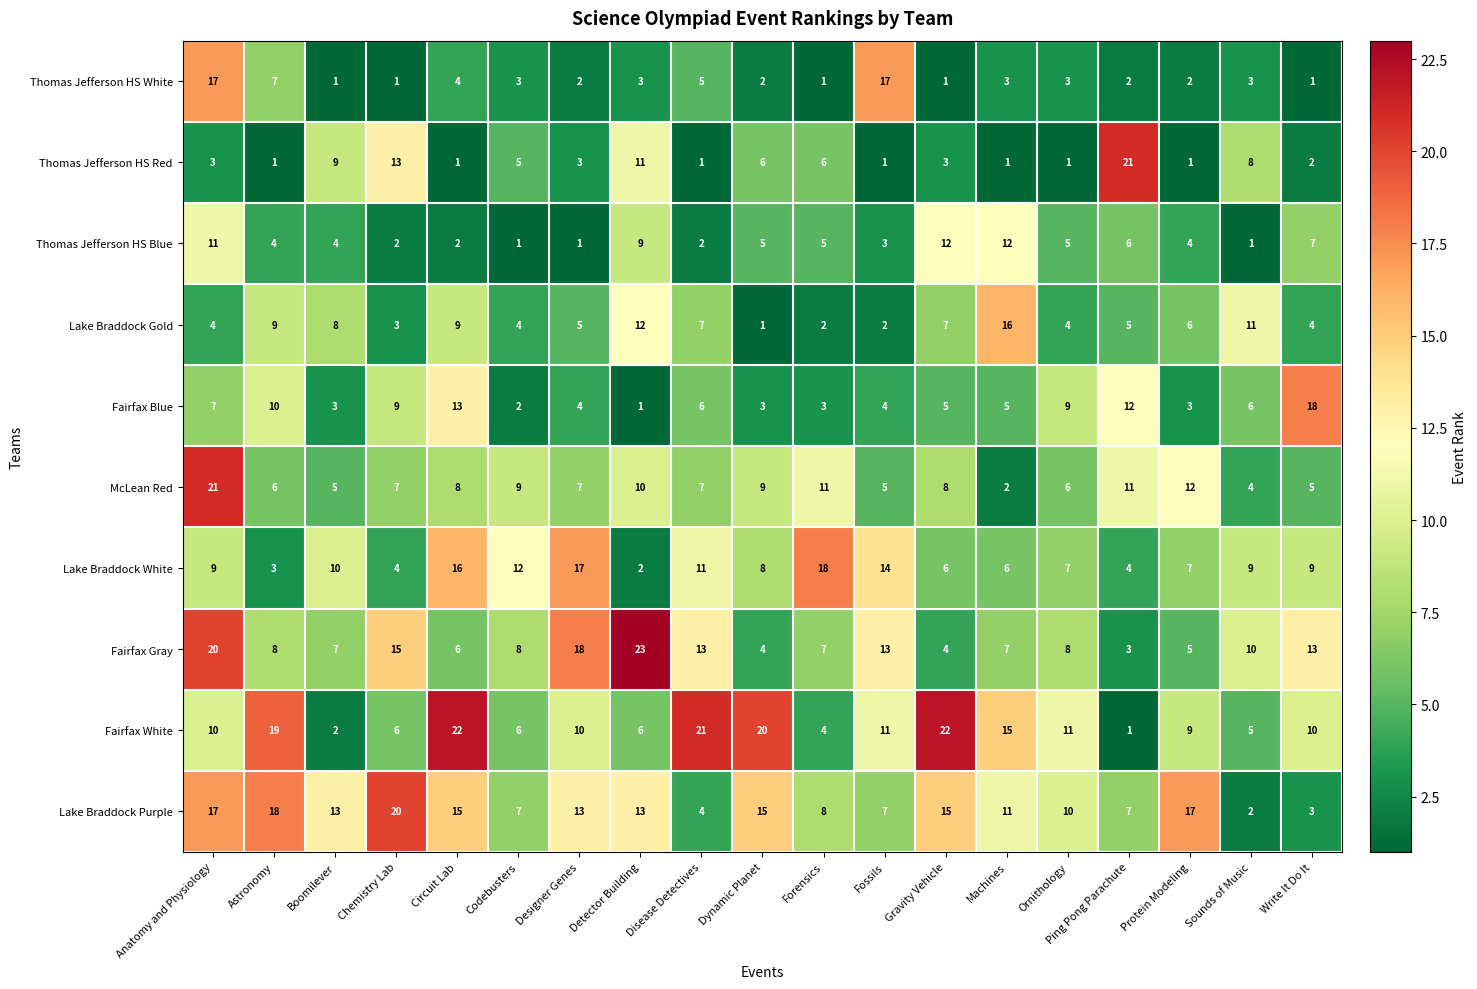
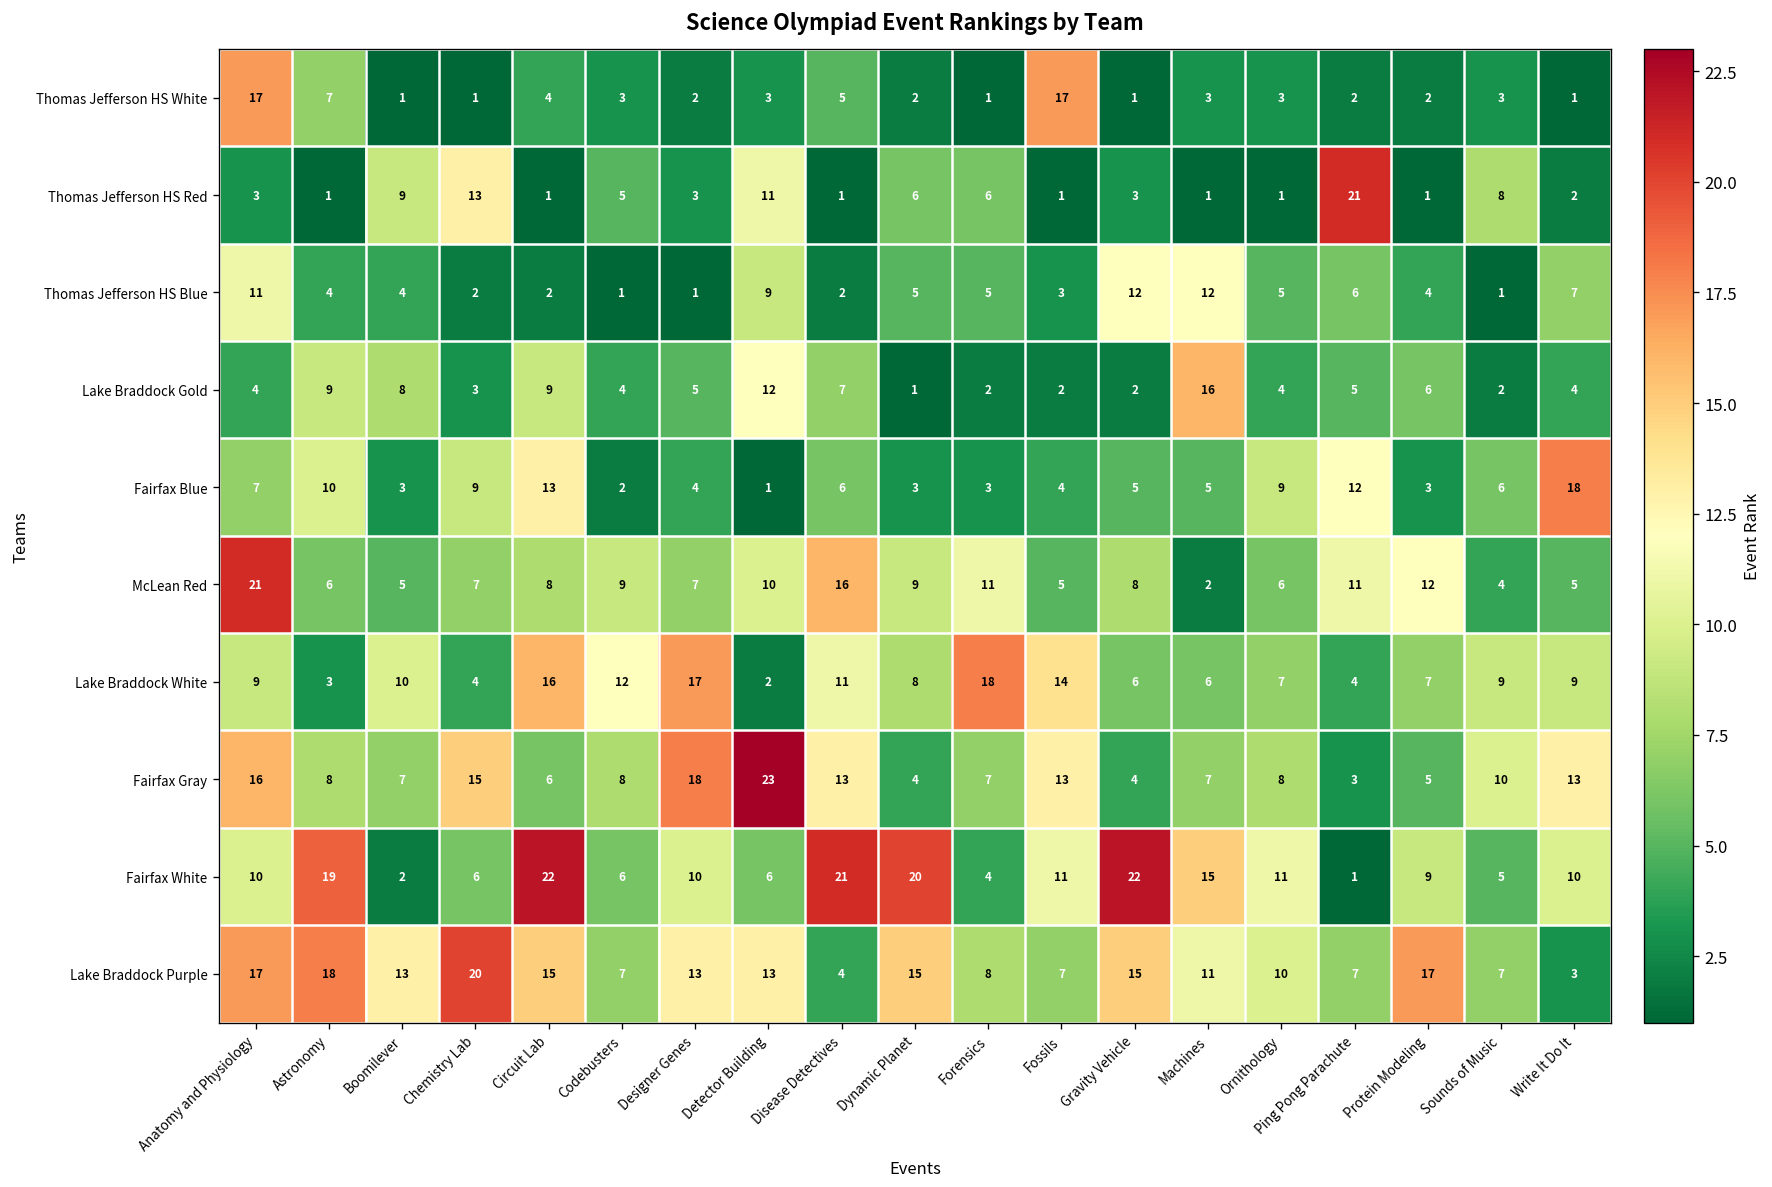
  {
    "Thomas Jefferson HS White": {
      "Anatomy and Physiology": 17,
      "Astronomy": 7,
      "Boomilever": 1,
      "Chemistry Lab": 1,
      "Circuit Lab": 4,
      "Codebusters": 3,
      "Designer Genes": 2,
      "Detector Building": 3,
      "Disease Detectives": 5,
      "Dynamic Planet": 2,
      "Forensics": 1,
      "Fossils": 17,
      "Gravity Vehicle": 1,
      "Machines": 3,
      "Ornithology": 3,
      "Ping Pong Parachute": 2,
      "Protein Modeling": 2,
      "Sounds of Music": 3,
      "Write It Do It": 1
    },
    "Thomas Jefferson HS Red": {
      "Anatomy and Physiology": 3,
      "Astronomy": 1,
      "Boomilever": 9,
      "Chemistry Lab": 13,
      "Circuit Lab": 1,
      "Codebusters": 5,
      "Designer Genes": 3,
      "Detector Building": 11,
      "Disease Detectives": 1,
      "Dynamic Planet": 6,
      "Forensics": 6,
      "Fossils": 1,
      "Gravity Vehicle": 3,
      "Machines": 1,
      "Ornithology": 1,
      "Ping Pong Parachute": 21,
      "Protein Modeling": 1,
      "Sounds of Music": 8,
      "Write It Do It": 2
    },
    "Thomas Jefferson HS Blue": {
      "Anatomy and Physiology": 11,
      "Astronomy": 4,
      "Boomilever": 4,
      "Chemistry Lab": 2,
      "Circuit Lab": 2,
      "Codebusters": 1,
      "Designer Genes": 1,
      "Detector Building": 9,
      "Disease Detectives": 2,
      "Dynamic Planet": 5,
      "Forensics": 5,
      "Fossils": 3,
      "Gravity Vehicle": 12,
      "Machines": 12,
      "Ornithology": 5,
      "Ping Pong Parachute": 6,
      "Protein Modeling": 4,
      "Sounds of Music": 1,
      "Write It Do It": 7
    },
    "Lake Braddock Gold": {
      "Anatomy and Physiology": 4,
      "Astronomy": 9,
      "Boomilever": 8,
      "Chemistry Lab": 3,
      "Circuit Lab": 9,
      "Codebusters": 4,
      "Designer Genes": 5,
      "Detector Building": 12,
      "Disease Detectives": 7,
      "Dynamic Planet": 1,
      "Forensics": 2,
      "Fossils": 2,
-     "Gravity Vehicle": 7,
+     "Gravity Vehicle": 2,
      "Machines": 16,
      "Ornithology": 4,
      "Ping Pong Parachute": 5,
      "Protein Modeling": 6,
-     "Sounds of Music": 11,
+     "Sounds of Music": 2,
      "Write It Do It": 4
    },
    "Fairfax Blue": {
      "Anatomy and Physiology": 7,
      "Astronomy": 10,
      "Boomilever": 3,
      "Chemistry Lab": 9,
      "Circuit Lab": 13,
      "Codebusters": 2,
      "Designer Genes": 4,
      "Detector Building": 1,
      "Disease Detectives": 6,
      "Dynamic Planet": 3,
      "Forensics": 3,
      "Fossils": 4,
      "Gravity Vehicle": 5,
      "Machines": 5,
      "Ornithology": 9,
      "Ping Pong Parachute": 12,
      "Protein Modeling": 3,
      "Sounds of Music": 6,
      "Write It Do It": 18
    },
    "McLean Red": {
      "Anatomy and Physiology": 21,
      "Astronomy": 6,
      "Boomilever": 5,
      "Chemistry Lab": 7,
      "Circuit Lab": 8,
      "Codebusters": 9,
      "Designer Genes": 7,
      "Detector Building": 10,
-     "Disease Detectives": 7,
+     "Disease Detectives": 16,
      "Dynamic Planet": 9,
      "Forensics": 11,
      "Fossils": 5,
      "Gravity Vehicle": 8,
      "Machines": 2,
      "Ornithology": 6,
      "Ping Pong Parachute": 11,
      "Protein Modeling": 12,
      "Sounds of Music": 4,
      "Write It Do It": 5
    },
    "Lake Braddock White": {
      "Anatomy and Physiology": 9,
      "Astronomy": 3,
      "Boomilever": 10,
      "Chemistry Lab": 4,
      "Circuit Lab": 16,
      "Codebusters": 12,
      "Designer Genes": 17,
      "Detector Building": 2,
      "Disease Detectives": 11,
      "Dynamic Planet": 8,
      "Forensics": 18,
      "Fossils": 14,
      "Gravity Vehicle": 6,
      "Machines": 6,
      "Ornithology": 7,
      "Ping Pong Parachute": 4,
      "Protein Modeling": 7,
      "Sounds of Music": 9,
      "Write It Do It": 9
    },
    "Fairfax Gray": {
-     "Anatomy and Physiology": 20,
+     "Anatomy and Physiology": 16,
      "Astronomy": 8,
      "Boomilever": 7,
      "Chemistry Lab": 15,
      "Circuit Lab": 6,
      "Codebusters": 8,
      "Designer Genes": 18,
      "Detector Building": 23,
      "Disease Detectives": 13,
      "Dynamic Planet": 4,
      "Forensics": 7,
      "Fossils": 13,
      "Gravity Vehicle": 4,
      "Machines": 7,
      "Ornithology": 8,
      "Ping Pong Parachute": 3,
      "Protein Modeling": 5,
      "Sounds of Music": 10,
      "Write It Do It": 13
    },
    "Fairfax White": {
      "Anatomy and Physiology": 10,
      "Astronomy": 19,
      "Boomilever": 2,
      "Chemistry Lab": 6,
      "Circuit Lab": 22,
      "Codebusters": 6,
      "Designer Genes": 10,
      "Detector Building": 6,
      "Disease Detectives": 21,
      "Dynamic Planet": 20,
      "Forensics": 4,
      "Fossils": 11,
      "Gravity Vehicle": 22,
      "Machines": 15,
      "Ornithology": 11,
      "Ping Pong Parachute": 1,
      "Protein Modeling": 9,
      "Sounds of Music": 5,
      "Write It Do It": 10
    },
    "Lake Braddock Purple": {
      "Anatomy and Physiology": 17,
      "Astronomy": 18,
      "Boomilever": 13,
      "Chemistry Lab": 20,
      "Circuit Lab": 15,
      "Codebusters": 7,
      "Designer Genes": 13,
      "Detector Building": 13,
      "Disease Detectives": 4,
      "Dynamic Planet": 15,
      "Forensics": 8,
      "Fossils": 7,
      "Gravity Vehicle": 15,
      "Machines": 11,
      "Ornithology": 10,
      "Ping Pong Parachute": 7,
      "Protein Modeling": 17,
-     "Sounds of Music": 2,
+     "Sounds of Music": 7,
      "Write It Do It": 3
    }
  }
